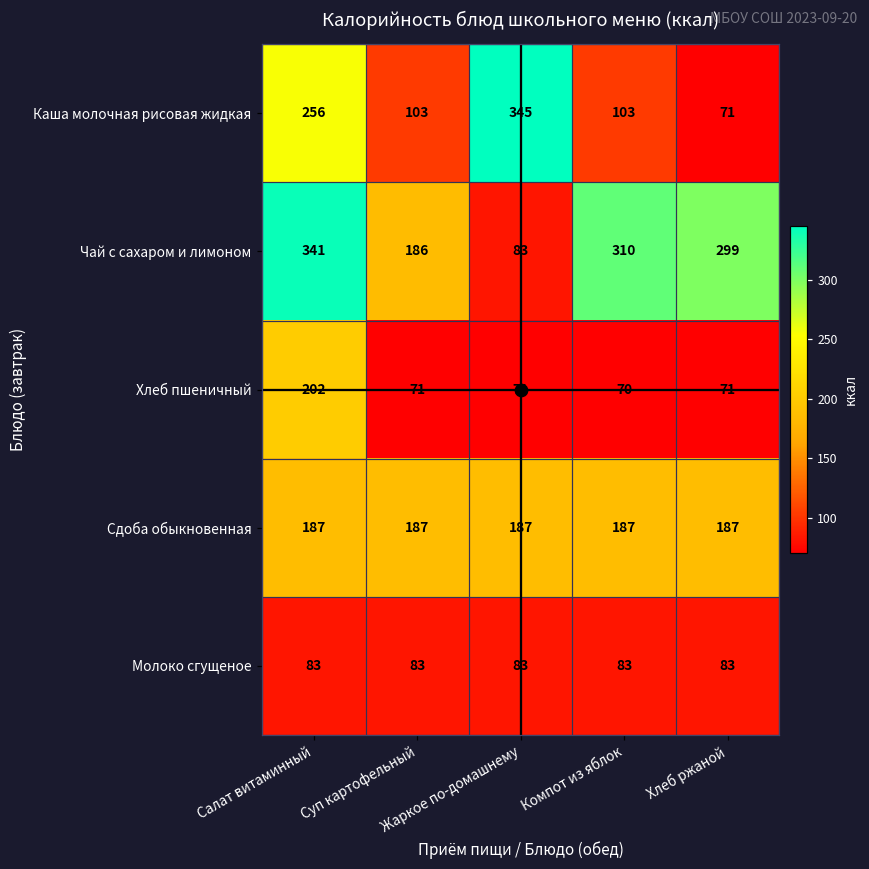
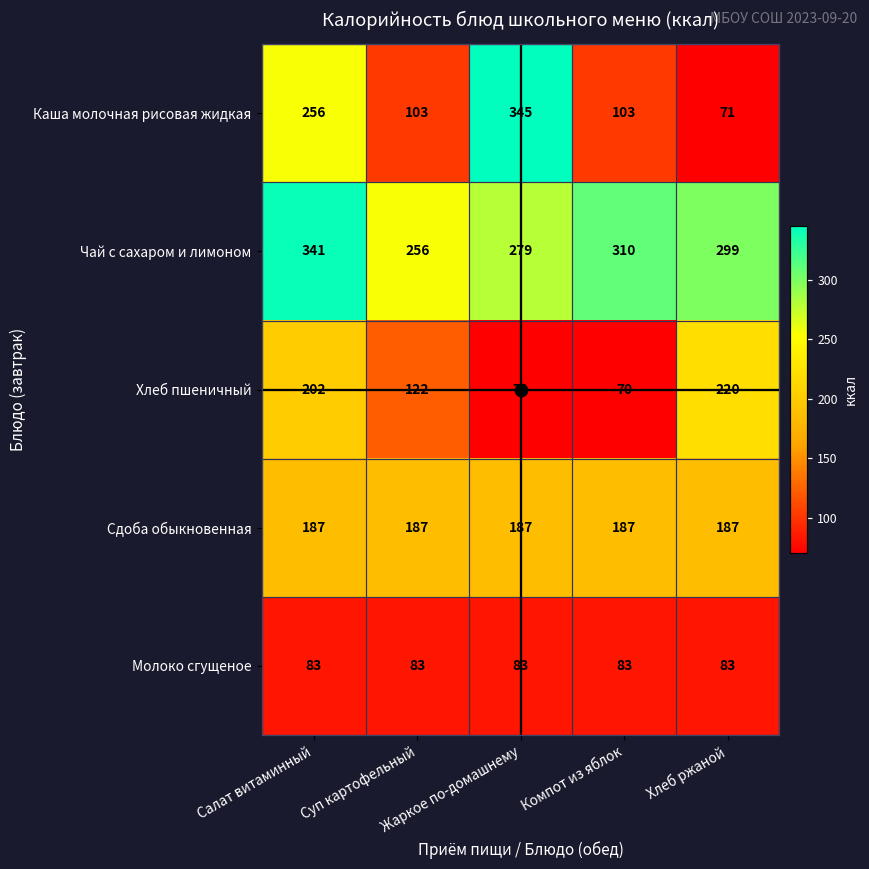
  {
    "Каша молочная рисовая жидкая": {
      "Салат витаминный": 256,
      "Суп картофельный": 103,
      "Жаркое по-домашнему": 345,
      "Компот из яблок": 103,
      "Хлеб ржаной": 71
    },
    "Чай с сахаром и лимоном": {
      "Салат витаминный": 341,
-     "Суп картофельный": 186,
-     "Жаркое по-домашнему": 83,
+     "Суп картофельный": 256,
+     "Жаркое по-домашнему": 279,
      "Компот из яблок": 310,
      "Хлеб ржаной": 299
    },
    "Хлеб пшеничный": {
      "Салат витаминный": 202,
-     "Суп картофельный": 71,
+     "Суп картофельный": 122,
      "Компот из яблок": 70,
-     "Хлеб ржаной": 71
+     "Хлеб ржаной": 220
    },
    "Сдоба обыкновенная": {
      "Салат витаминный": 187,
      "Суп картофельный": 187,
      "Жаркое по-домашнему": 187,
      "Компот из яблок": 187,
      "Хлеб ржаной": 187
    },
    "Молоко сгущеное": {
      "Салат витаминный": 83,
      "Суп картофельный": 83,
      "Жаркое по-домашнему": 83,
      "Компот из яблок": 83,
      "Хлеб ржаной": 83
    }
  }
